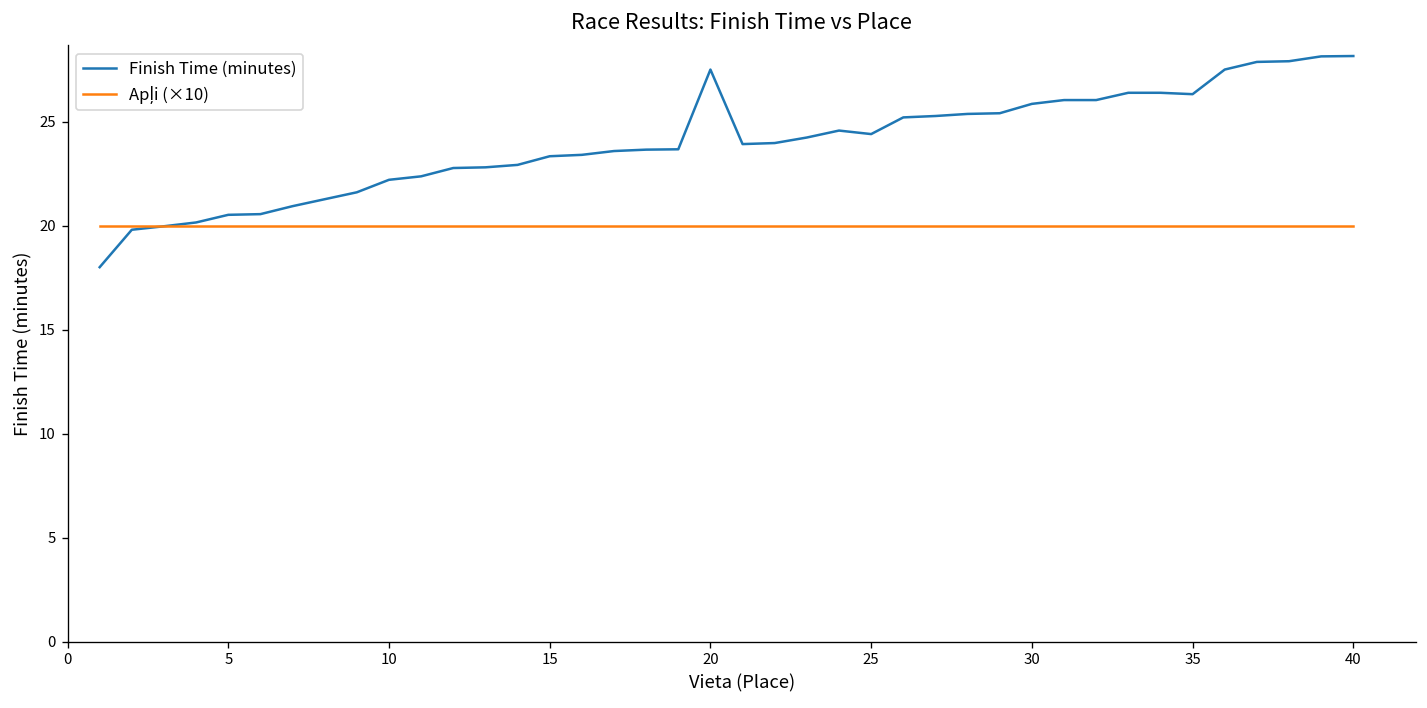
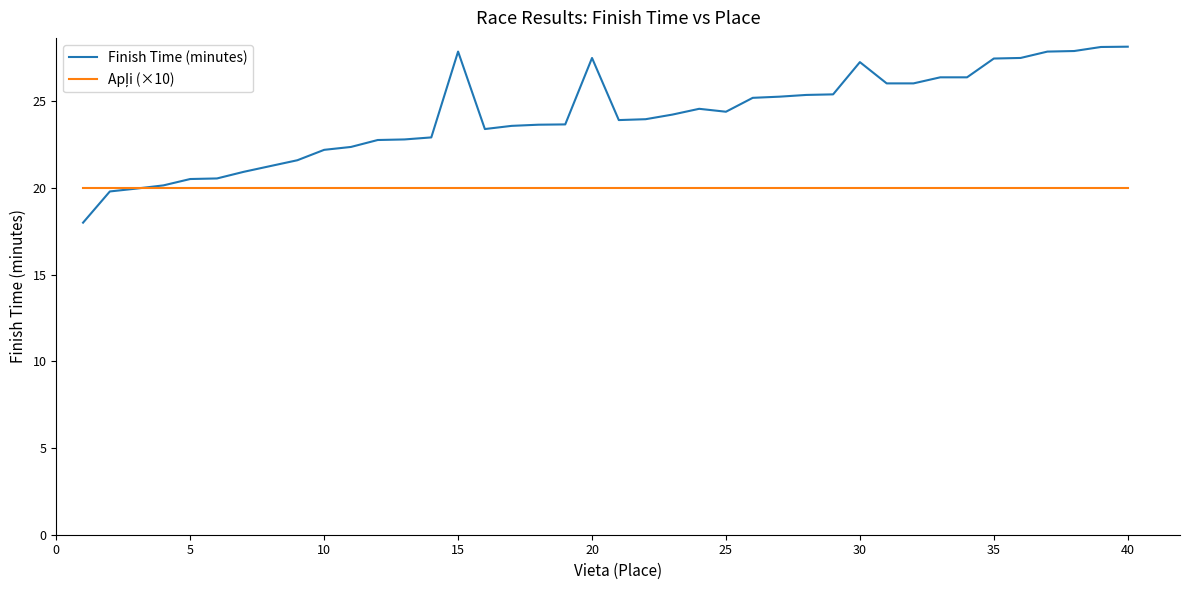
  {
    "Finish Time (minutes)": {
      "5": 20.5,
      "10": 22.2,
-     "15": 23.3,
+     "15": 27.9,
      "20": 27.5,
      "25": 24.4,
-     "30": 25.9,
-     "35": 26.3,
+     "30": 27.3,
+     "35": 27.5,
      "40": 28.2
    },
    "Apļi (×10)": {
      "5": 20.0,
      "10": 20.0,
      "15": 20.0,
      "20": 20.0,
      "25": 20.0,
      "30": 20.0,
      "35": 20.0,
      "40": 20.0
    }
  }
